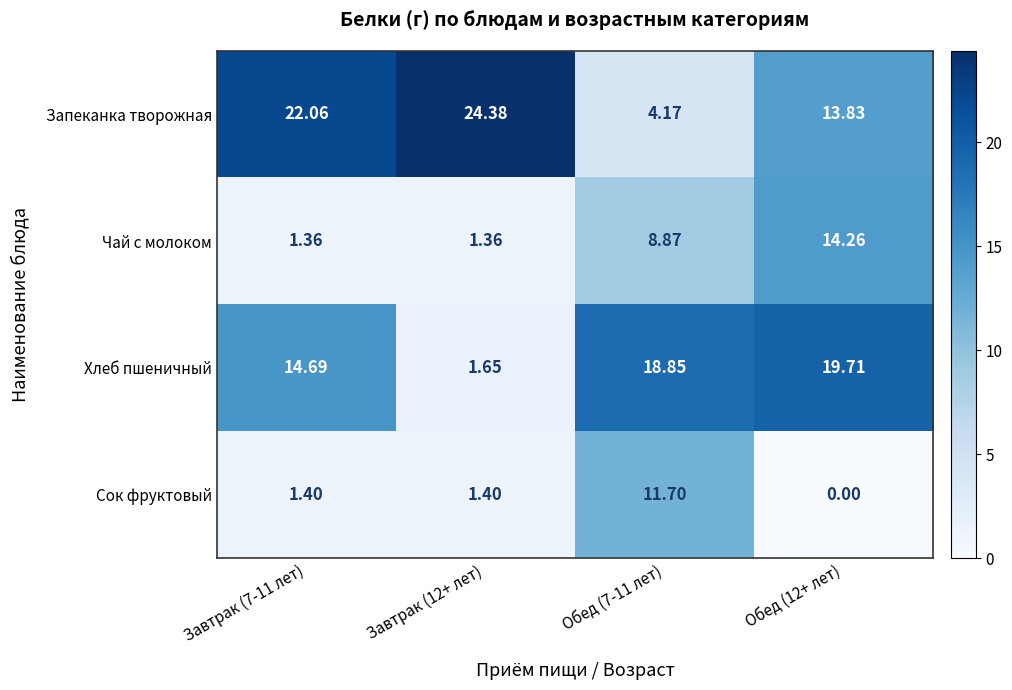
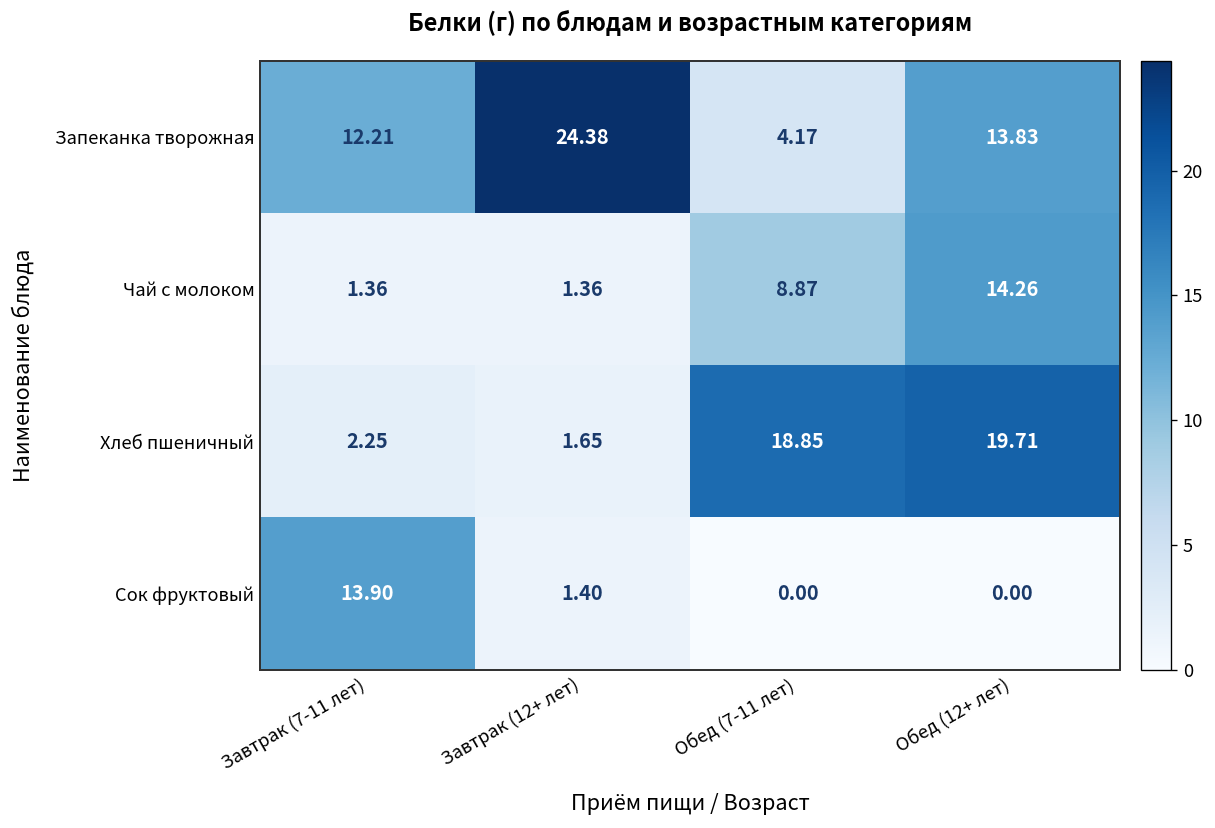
  {
    "Запеканка творожная": {
-     "Завтрак (7-11 лет)": 22.06,
+     "Завтрак (7-11 лет)": 12.21,
      "Завтрак (12+ лет)": 24.38,
      "Обед (7-11 лет)": 4.17,
      "Обед (12+ лет)": 13.83
    },
    "Чай с молоком": {
      "Завтрак (7-11 лет)": 1.36,
      "Завтрак (12+ лет)": 1.36,
      "Обед (7-11 лет)": 8.87,
      "Обед (12+ лет)": 14.26
    },
    "Хлеб пшеничный": {
-     "Завтрак (7-11 лет)": 14.69,
+     "Завтрак (7-11 лет)": 2.25,
      "Завтрак (12+ лет)": 1.65,
      "Обед (7-11 лет)": 18.85,
      "Обед (12+ лет)": 19.71
    },
    "Сок фруктовый": {
-     "Завтрак (7-11 лет)": 1.40,
+     "Завтрак (7-11 лет)": 13.90,
      "Завтрак (12+ лет)": 1.40,
-     "Обед (7-11 лет)": 11.70,
+     "Обед (7-11 лет)": 0.00,
      "Обед (12+ лет)": 0.00
    }
  }
